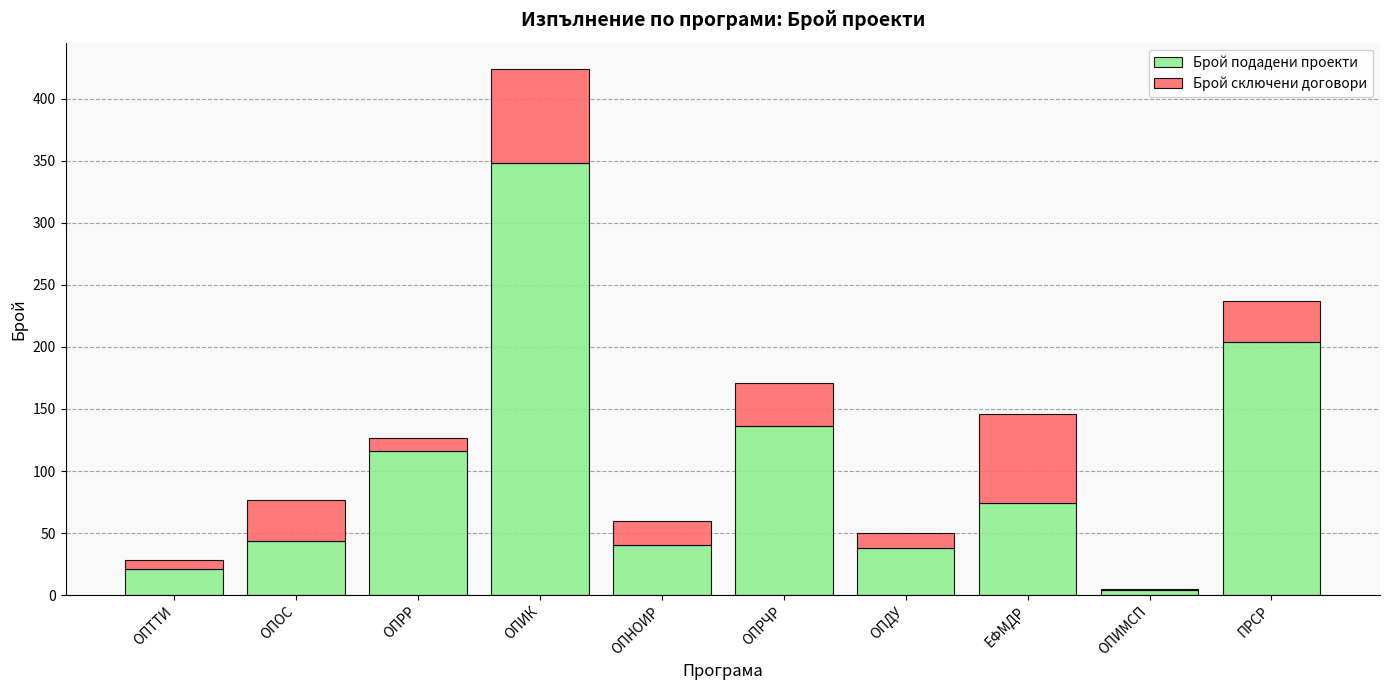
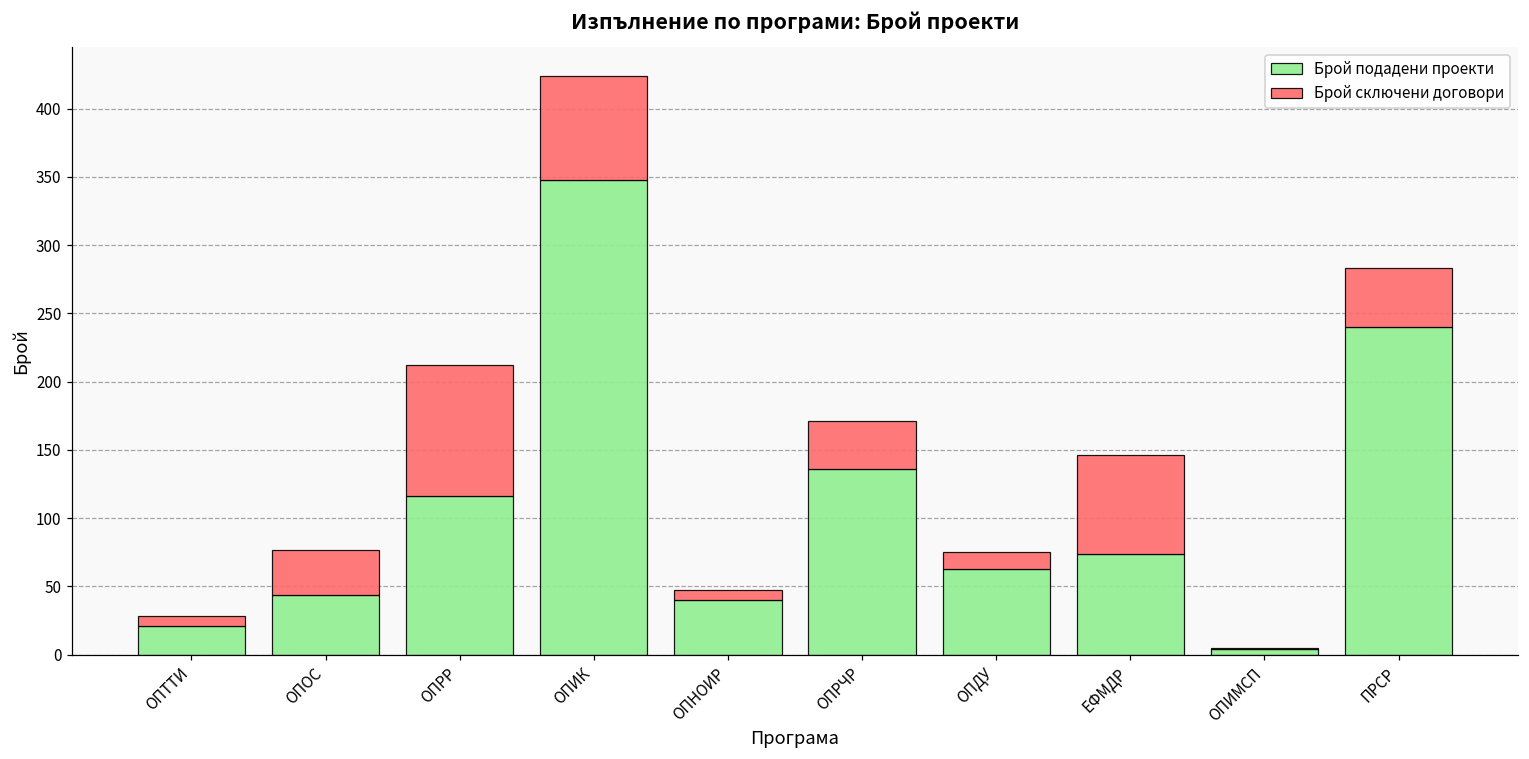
  {
    "Брой подадени проекти": {
      "ОПТТИ": 21,
      "ОПОС": 44,
      "ОПРР": 116,
      "ОПИК": 348,
      "ОПНОИР": 40,
      "ОПРЧР": 136,
-     "ОПДУ": 38,
+     "ОПДУ": 63,
      "ЕФМДР": 74,
      "ОПИМСП": 4,
-     "ПРСР": 204
+     "ПРСР": 240
    },
    "Брой сключени договори": {
      "ОПТТИ": 7,
      "ОПОС": 33,
-     "ОПРР": 11,
+     "ОПРР": 96,
      "ОПИК": 76,
-     "ОПНОИР": 20,
+     "ОПНОИР": 7,
      "ОПРЧР": 35,
      "ОПДУ": 12,
      "ЕФМДР": 72,
-     "ПРСР": 33
+     "ПРСР": 43
    }
  }
